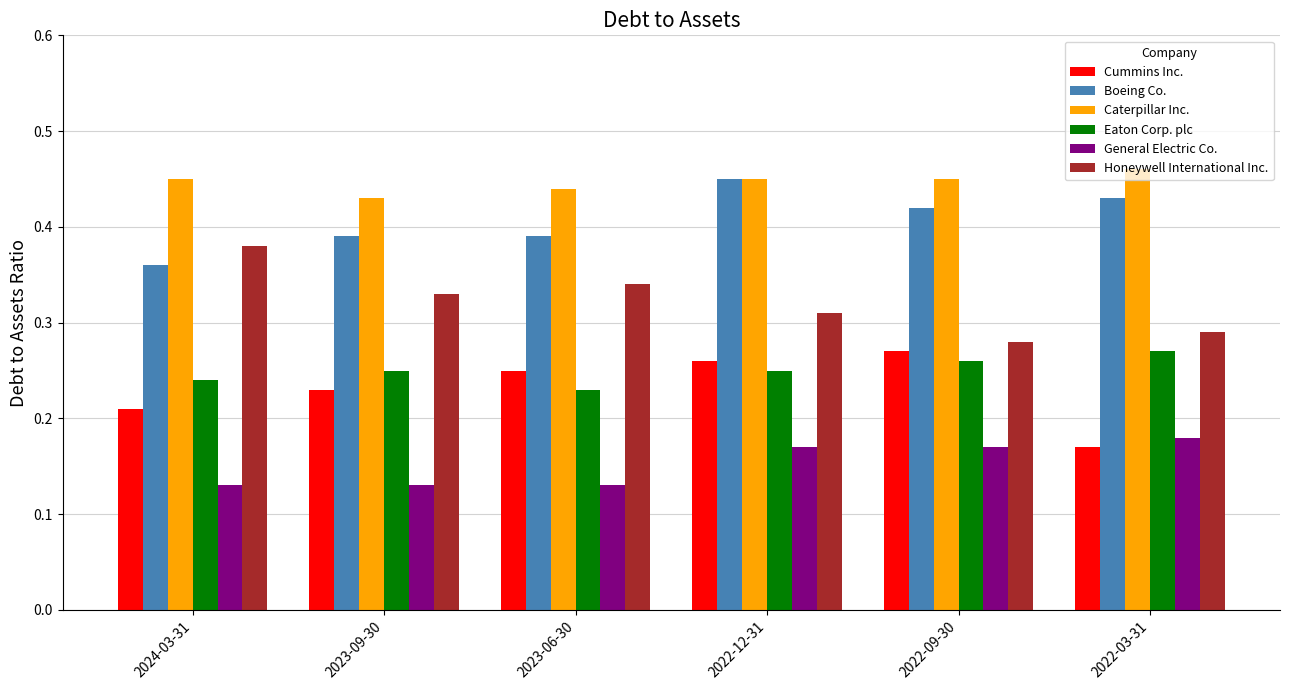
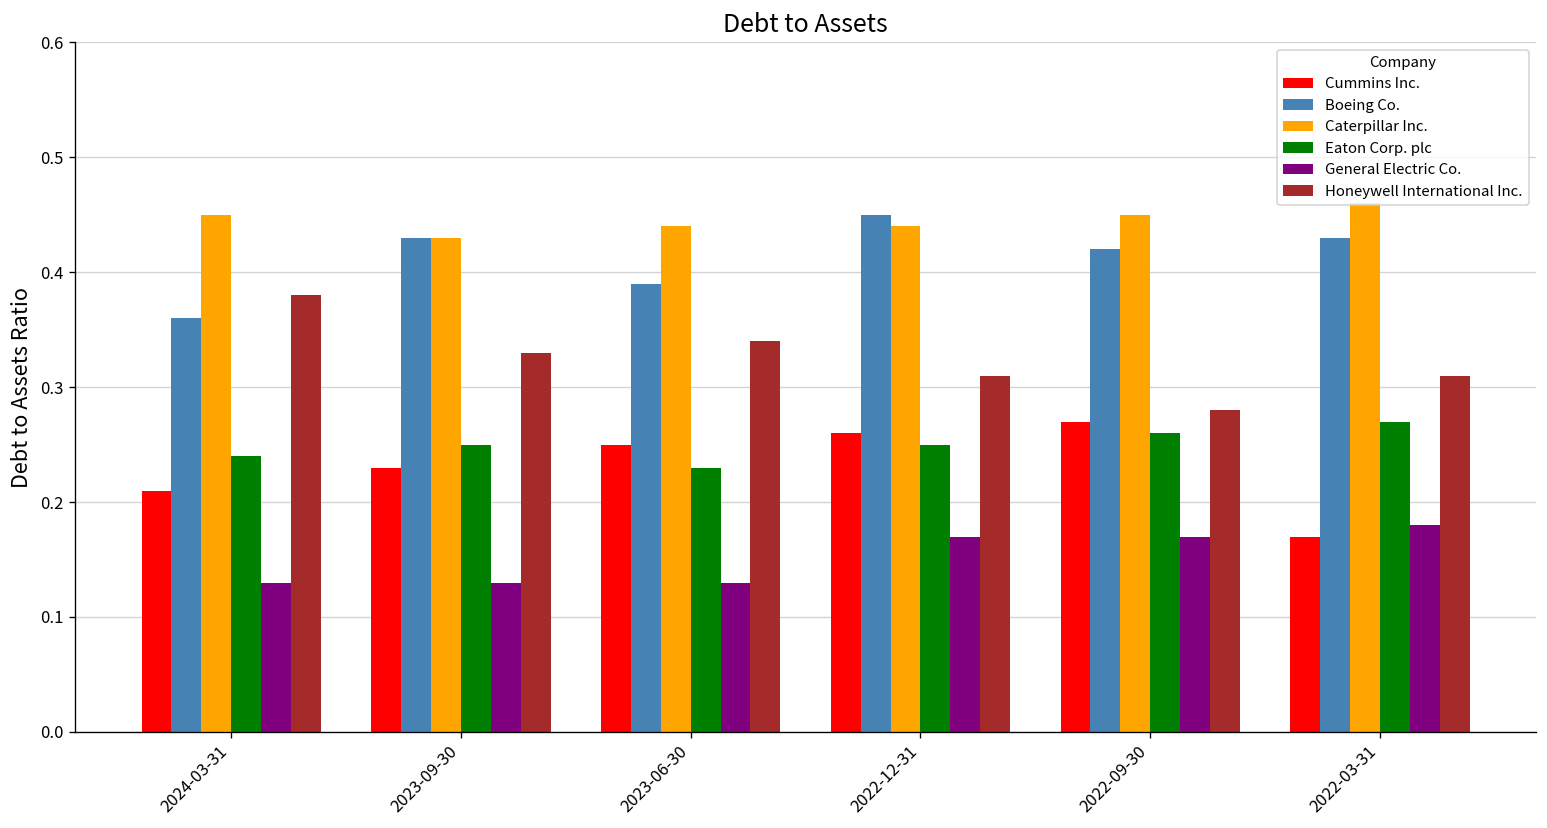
  {
    "Cummins Inc.": {
      "2024-03-31": 0.21,
      "2023-09-30": 0.23,
      "2023-06-30": 0.25,
      "2022-12-31": 0.26,
      "2022-09-30": 0.27,
      "2022-03-31": 0.17
    },
    "Boeing Co.": {
      "2024-03-31": 0.36,
-     "2023-09-30": 0.39,
+     "2023-09-30": 0.43,
      "2023-06-30": 0.39,
      "2022-12-31": 0.45,
      "2022-09-30": 0.42,
      "2022-03-31": 0.43
    },
    "Caterpillar Inc.": {
      "2024-03-31": 0.45,
      "2023-09-30": 0.43,
      "2023-06-30": 0.44,
-     "2022-12-31": 0.45,
+     "2022-12-31": 0.44,
      "2022-09-30": 0.45
    },
    "Eaton Corp. plc": {
      "2024-03-31": 0.24,
      "2023-09-30": 0.25,
      "2023-06-30": 0.23,
      "2022-12-31": 0.25,
      "2022-09-30": 0.26,
      "2022-03-31": 0.27
    },
    "General Electric Co.": {
      "2024-03-31": 0.13,
      "2023-09-30": 0.13,
      "2023-06-30": 0.13,
      "2022-12-31": 0.17,
      "2022-09-30": 0.17,
      "2022-03-31": 0.18
    },
    "Honeywell International Inc.": {
      "2024-03-31": 0.38,
      "2023-09-30": 0.33,
      "2023-06-30": 0.34,
      "2022-12-31": 0.31,
      "2022-09-30": 0.28,
-     "2022-03-31": 0.29
+     "2022-03-31": 0.31
    }
  }
